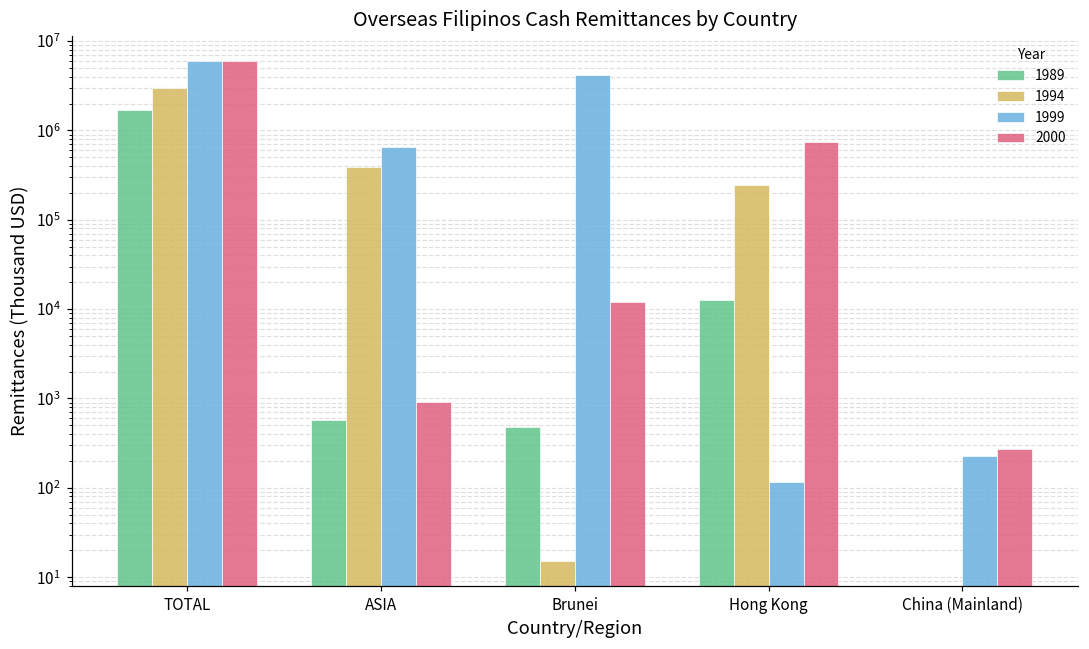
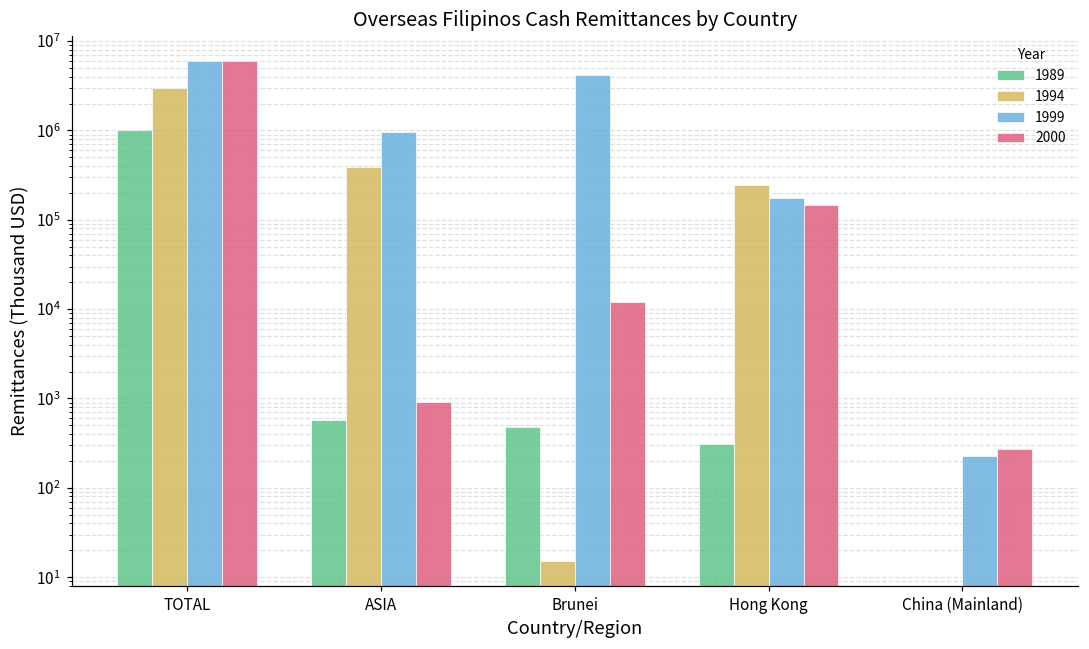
  {
    "1989": {
-     "TOTAL": 1700000,
+     "TOTAL": 1000000,
      "ASIA": 600,
      "Brunei": 500,
-     "Hong Kong": 13000
+     "Hong Kong": 310
    },
    "1994": {
      "TOTAL": 3000000,
      "ASIA": 400000,
      "Brunei": 15,
      "Hong Kong": 240000
    },
    "1999": {
      "TOTAL": 6000000,
-     "ASIA": 600000,
+     "ASIA": 1000000,
      "Brunei": 4000000,
-     "Hong Kong": 120,
+     "Hong Kong": 180000,
      "China (Mainland)": 230
    },
    "2000": {
      "TOTAL": 6000000,
      "ASIA": 900,
      "Brunei": 12000,
-     "Hong Kong": 700000,
+     "Hong Kong": 150000,
      "China (Mainland)": 270
    }
  }
